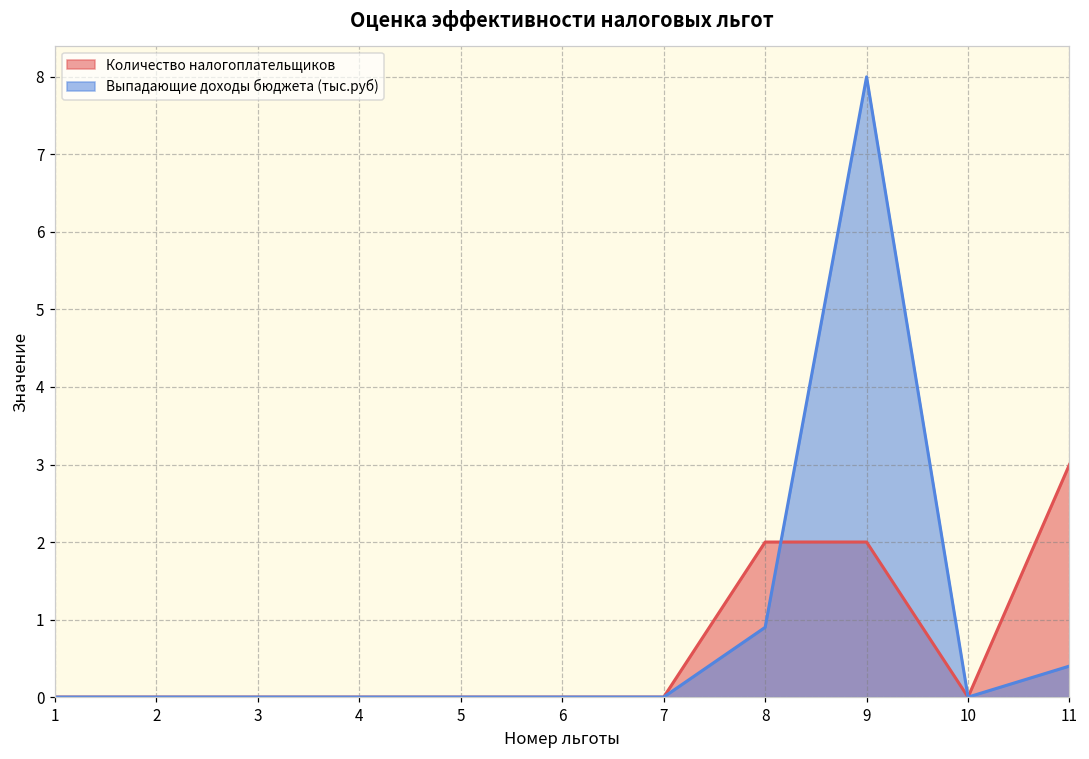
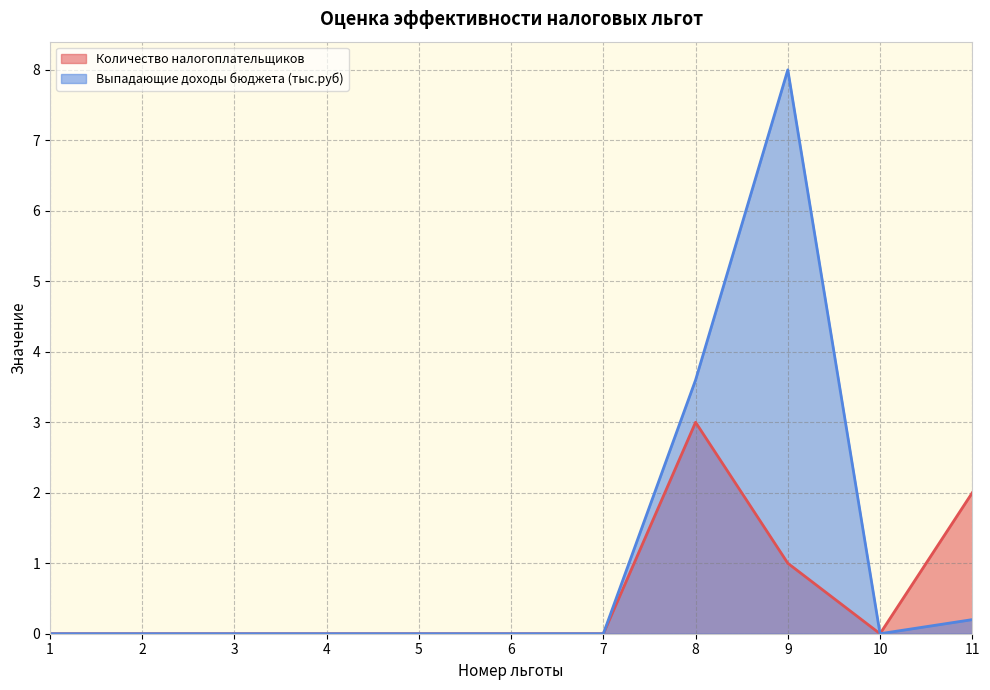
  {
    "Количество налогоплательщиков": {
-     "8": 2,
-     "9": 2,
-     "11": 3
+     "8": 3,
+     "9": 1,
+     "11": 2
    },
    "Выпадающие доходы бюджета (тыс.руб)": {
-     "8": 0.9,
+     "8": 3.6,
      "9": 8.0,
-     "11": 0.4
+     "11": 0.2
    }
  }
